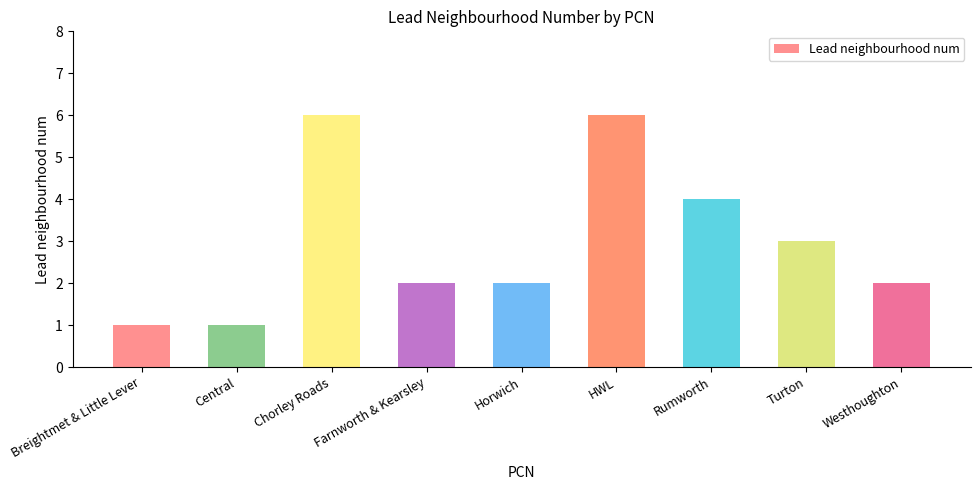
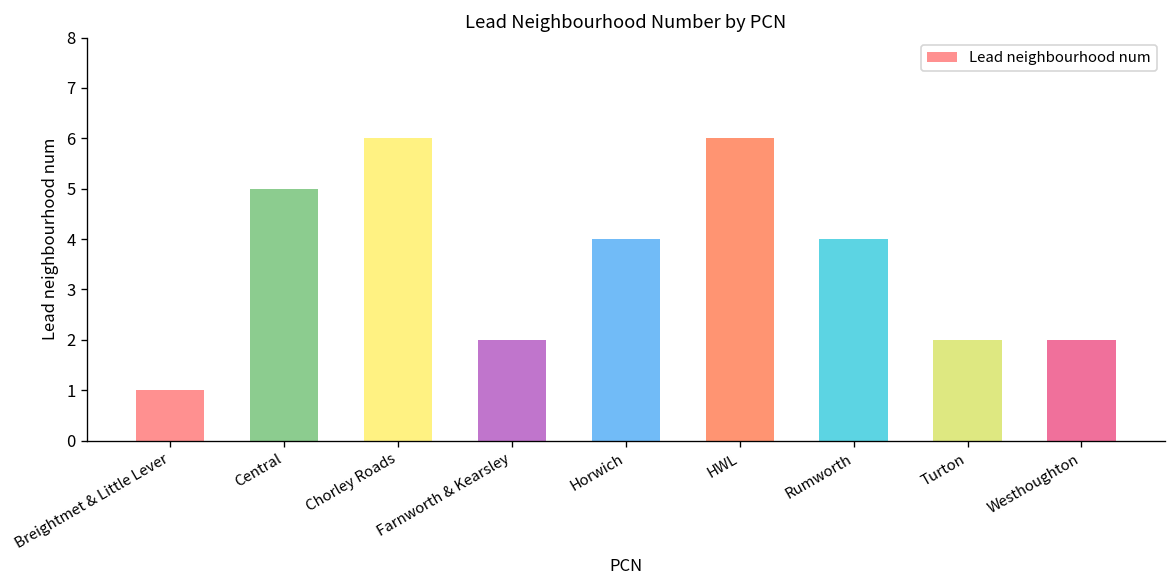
  {
    "Breightmet & Little Lever": 1,
-   "Central": 1,
+   "Central": 5,
    "Chorley Roads": 6,
    "Farnworth & Kearsley": 2,
-   "Horwich": 2,
+   "Horwich": 4,
    "HWL": 6,
    "Rumworth": 4,
-   "Turton": 3,
+   "Turton": 2,
    "Westhoughton": 2
  }
